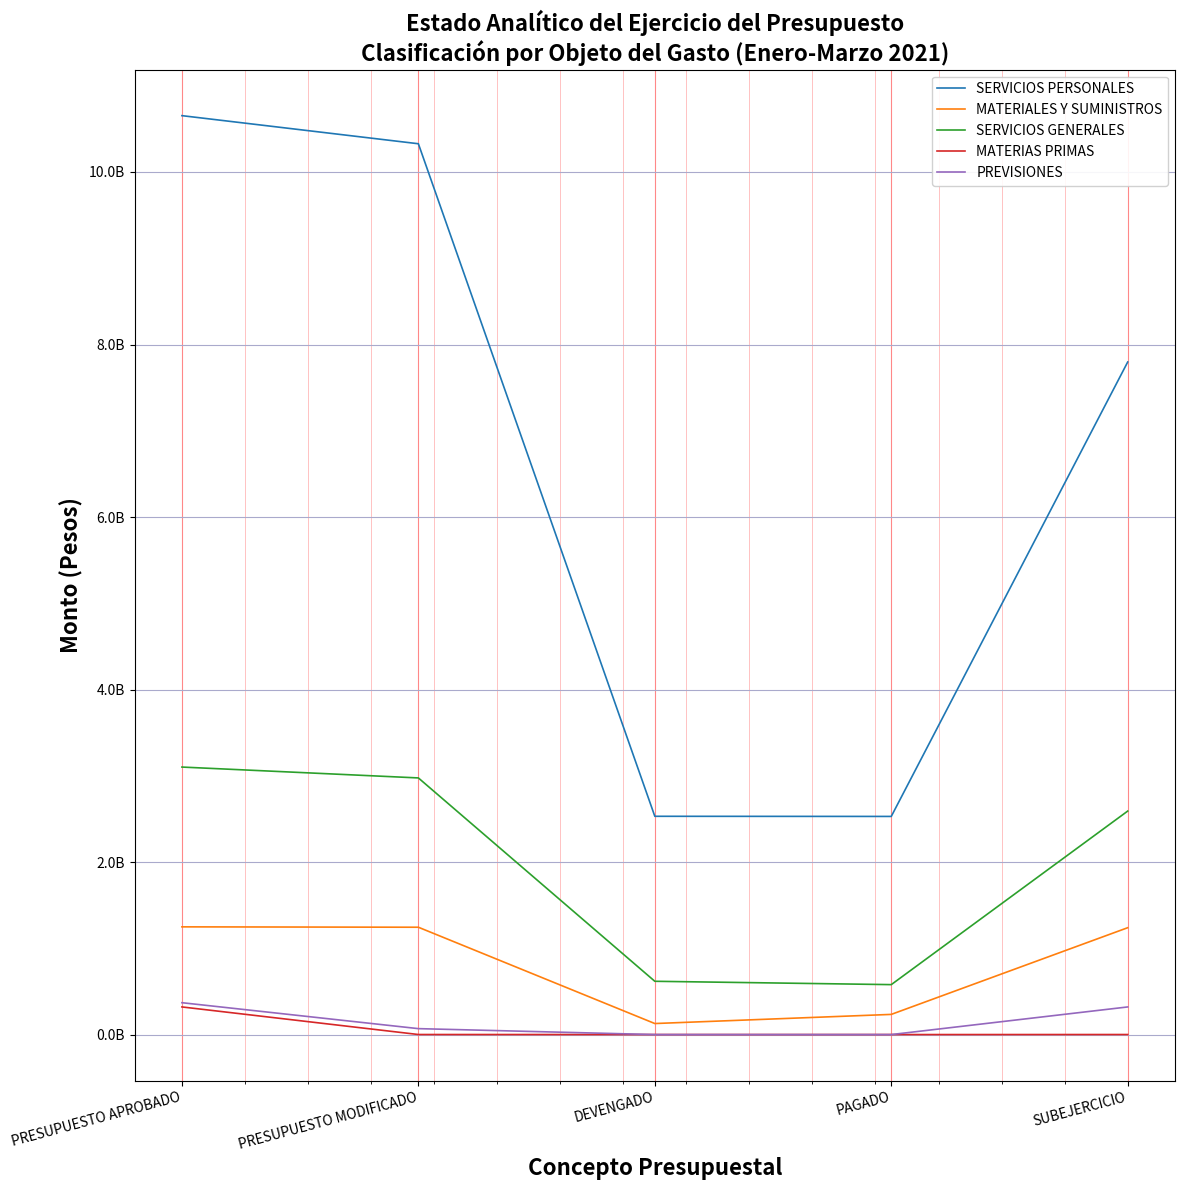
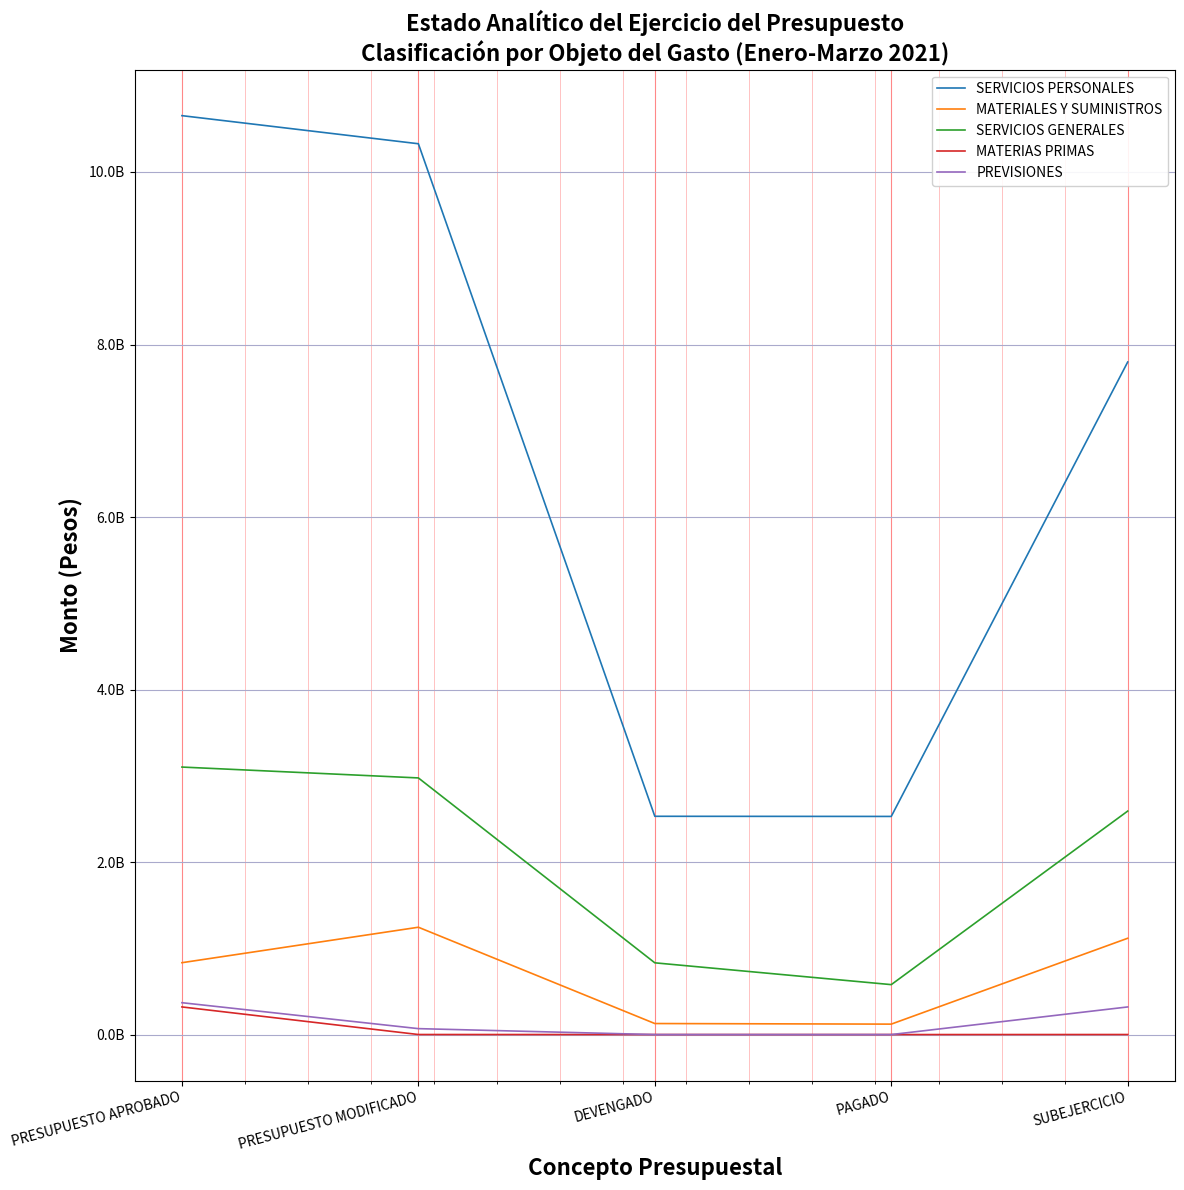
  {
    "SERVICIOS PERSONALES": {
      "PRESUPUESTO APROBADO": 10700000000,
      "PRESUPUESTO MODIFICADO": 10300000000,
      "DEVENGADO": 2500000000,
      "PAGADO": 2500000000,
      "SUBEJERCICIO": 7800000000
    },
    "MATERIALES Y SUMINISTROS": {
-     "PRESUPUESTO APROBADO": 1200000000,
+     "PRESUPUESTO APROBADO": 800000000,
      "PRESUPUESTO MODIFICADO": 1200000000,
      "DEVENGADO": 100000000,
-     "PAGADO": 200000000,
-     "SUBEJERCICIO": 1200000000
+     "PAGADO": 100000000,
+     "SUBEJERCICIO": 1100000000
    },
    "SERVICIOS GENERALES": {
      "PRESUPUESTO APROBADO": 3100000000,
      "PRESUPUESTO MODIFICADO": 3000000000,
-     "DEVENGADO": 600000000,
+     "DEVENGADO": 800000000,
      "PAGADO": 600000000,
      "SUBEJERCICIO": 2600000000
    },
    "MATERIAS PRIMAS": {
      "PRESUPUESTO APROBADO": 300000000,
      "PRESUPUESTO MODIFICADO": 0,
      "SUBEJERCICIO": 0
    },
    "PREVISIONES": {
      "PRESUPUESTO APROBADO": 400000000,
      "PRESUPUESTO MODIFICADO": 100000000,
      "SUBEJERCICIO": 300000000
    }
  }
